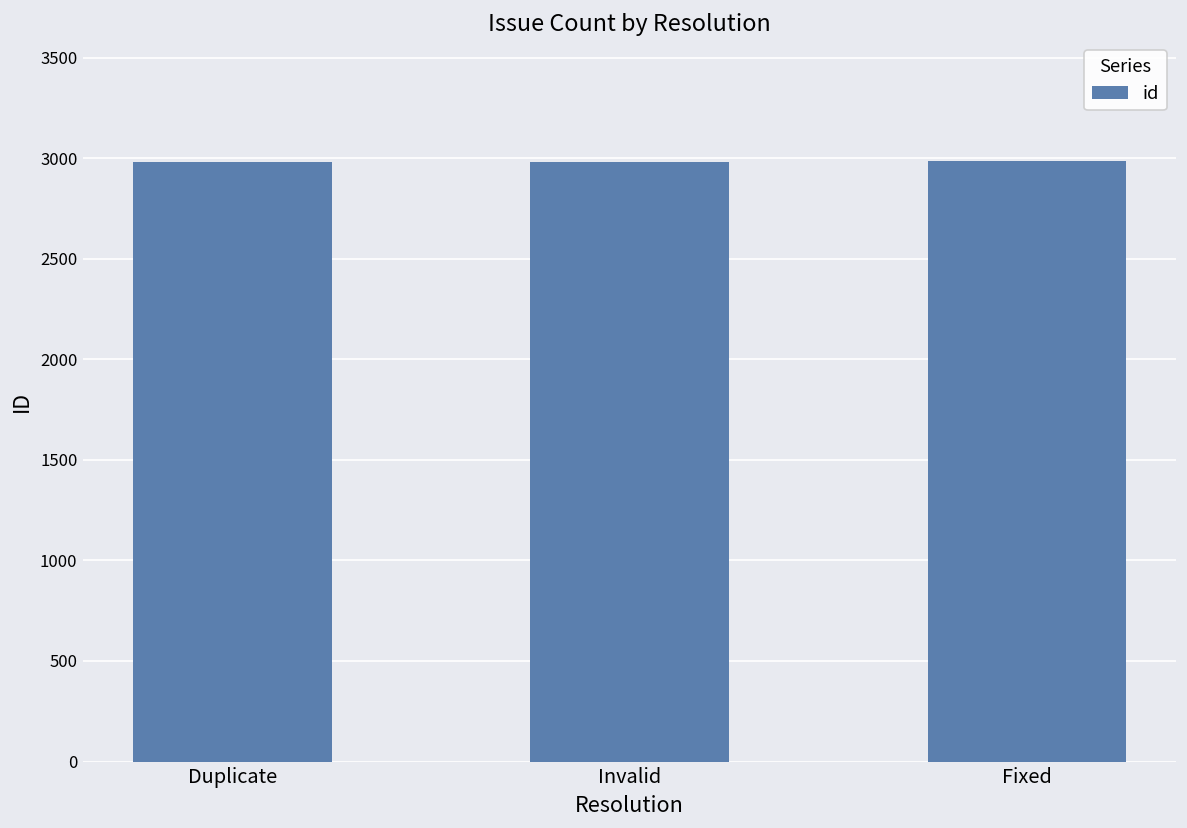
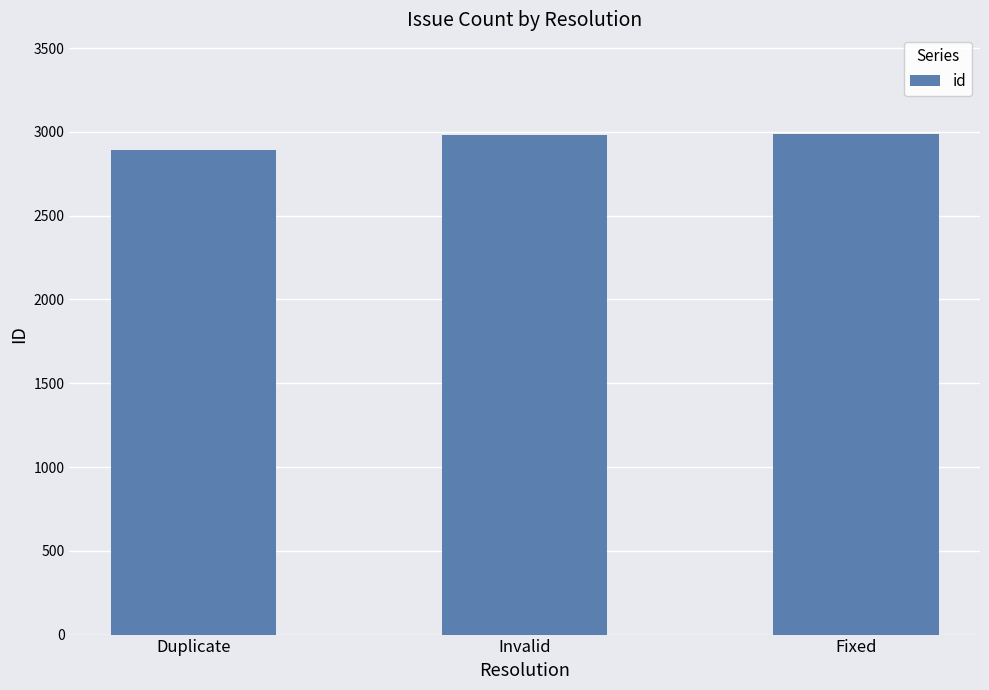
  {
-   "Duplicate": 2980,
+   "Duplicate": 2890,
    "Invalid": 2980,
    "Fixed": 2990
  }
